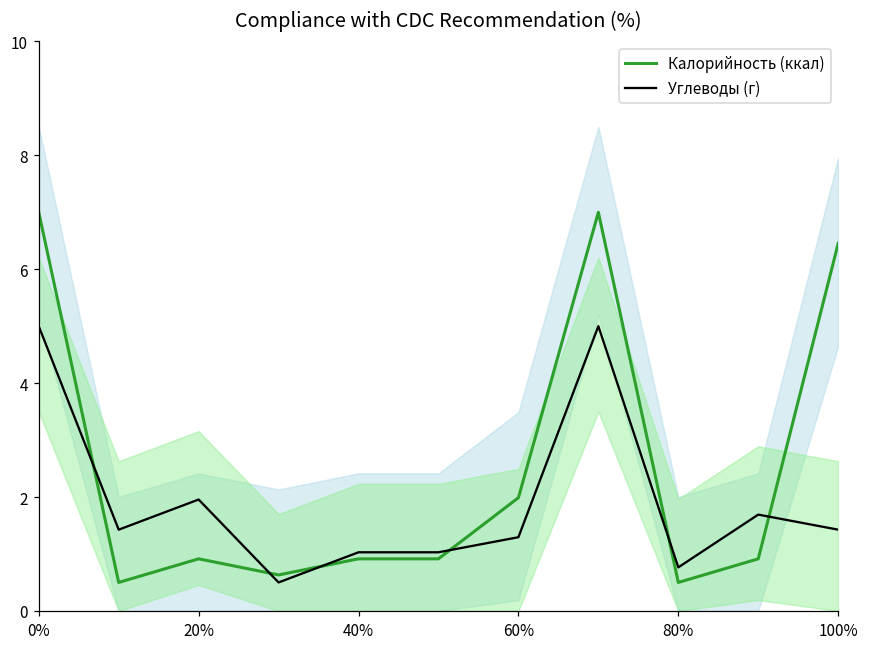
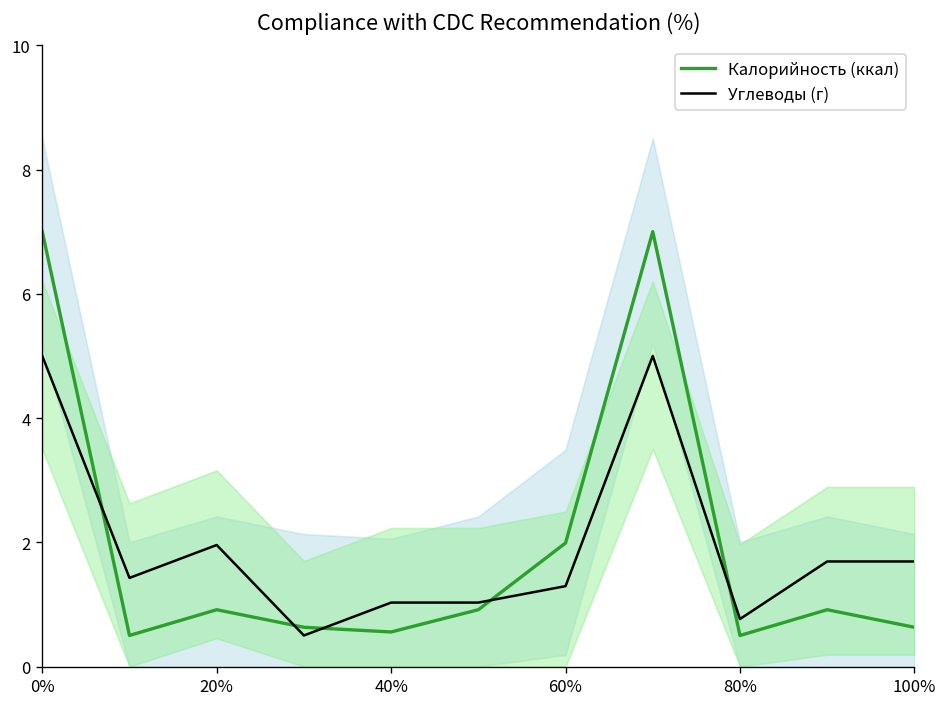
  {
    "Калорийность (ккал)": {
      "0%": 7.0,
      "20%": 0.9,
-     "40%": 0.9,
+     "40%": 0.6,
      "60%": 2.0,
      "80%": 0.5,
-     "100%": 6.5
+     "100%": 0.6
    },
    "Углеводы (г)": {
      "0%": 5.0,
      "20%": 2.0,
      "40%": 1.0,
      "60%": 1.3,
      "80%": 0.8,
-     "100%": 1.4
+     "100%": 1.7
    }
  }
